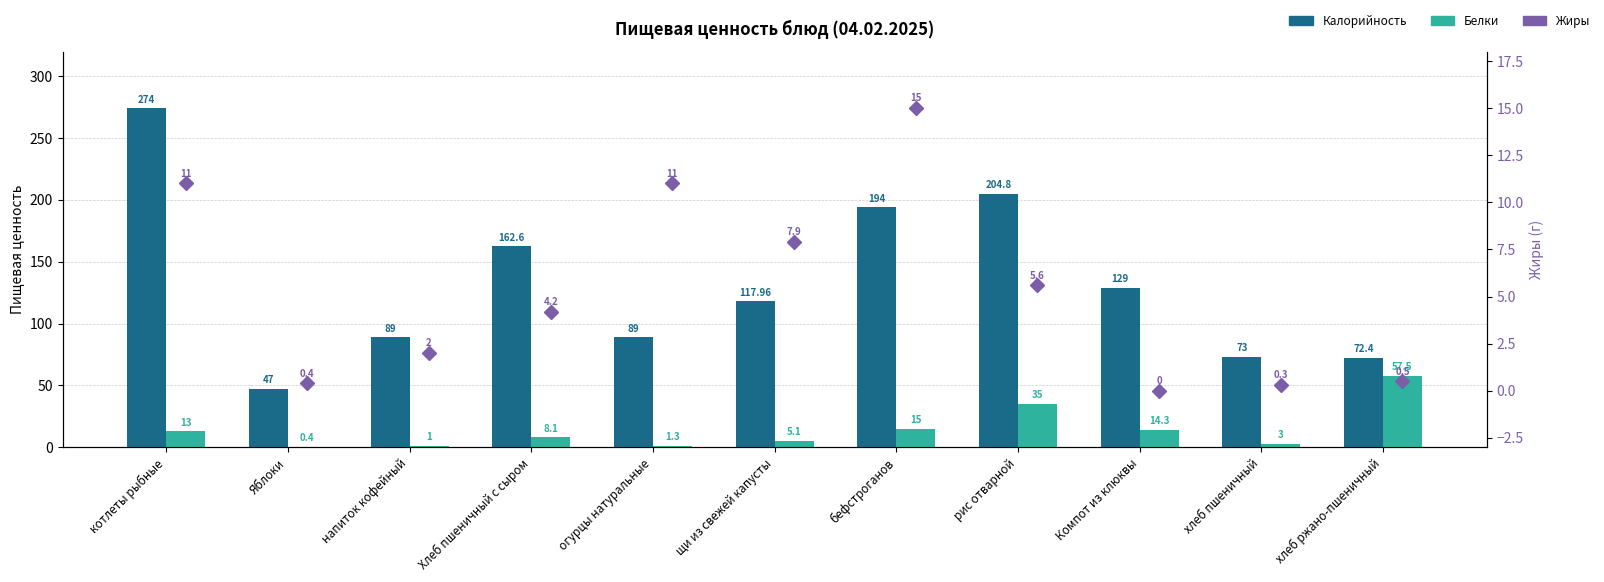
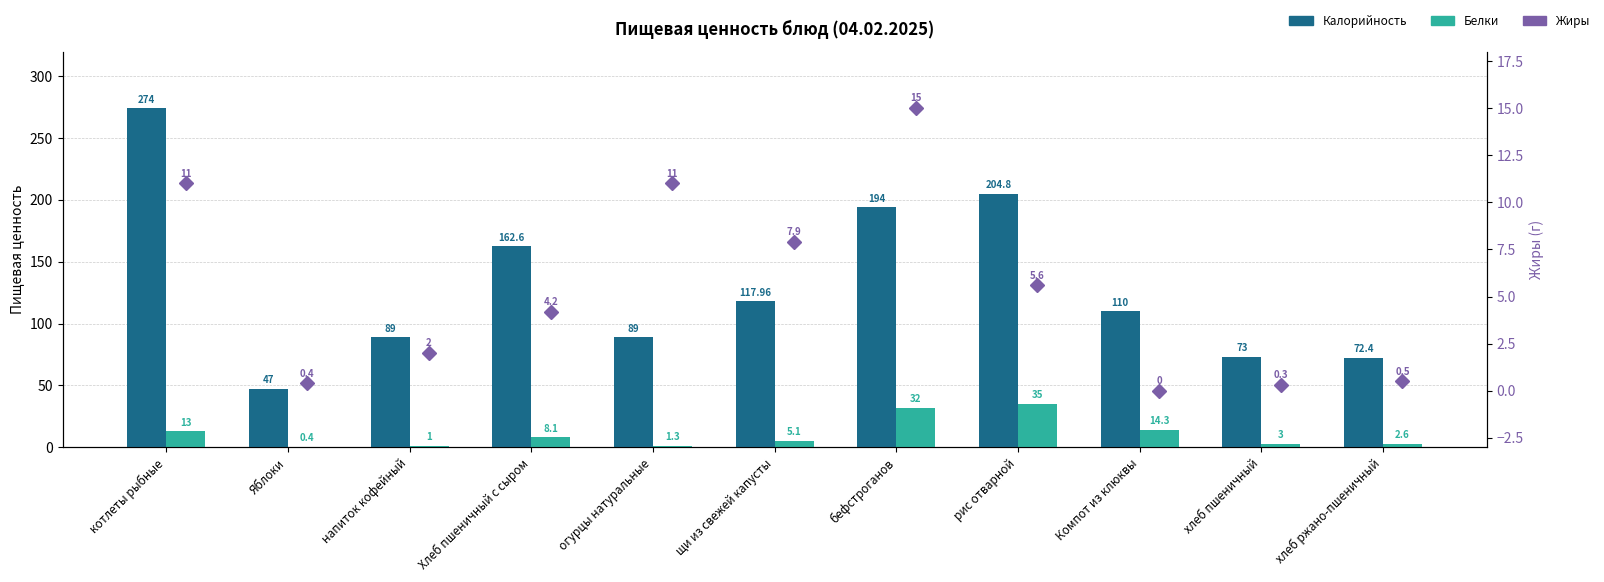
  {
    "Калорийность": {
      "котлеты рыбные": 274,
      "Яблоки": 47,
      "напиток кофейный": 89,
      "Хлеб пшеничный с сыром": 162.6,
      "огурцы натуральные": 89,
      "щи из свежей капусты": 117.96,
      "бефстроганов": 194,
      "рис отварной": 204.8,
-     "Компот из клюквы": 129,
+     "Компот из клюквы": 110,
      "хлеб пшеничный": 73,
      "хлеб ржано-пшеничный": 72.4
    },
    "Белки": {
      "котлеты рыбные": 13,
      "Яблоки": 0.4,
      "напиток кофейный": 1,
      "Хлеб пшеничный с сыром": 8.1,
      "огурцы натуральные": 1.3,
      "щи из свежей капусты": 5.1,
-     "бефстроганов": 15,
+     "бефстроганов": 32,
      "рис отварной": 35,
      "Компот из клюквы": 14.3,
      "хлеб пшеничный": 3,
-     "хлеб ржано-пшеничный": 57.5
+     "хлеб ржано-пшеничный": 2.6
    }
  }
